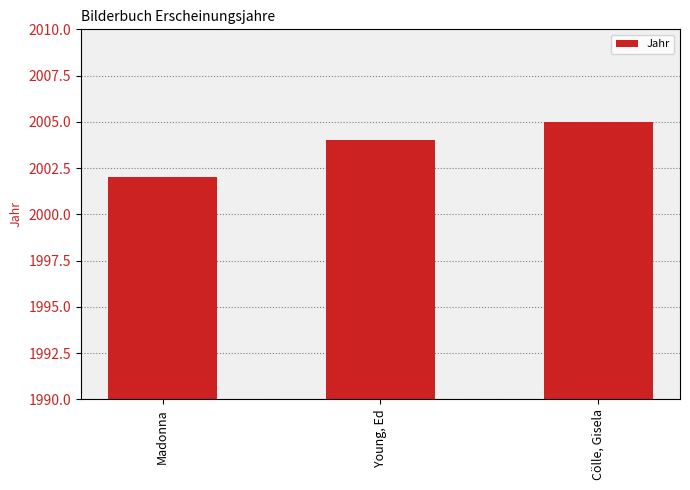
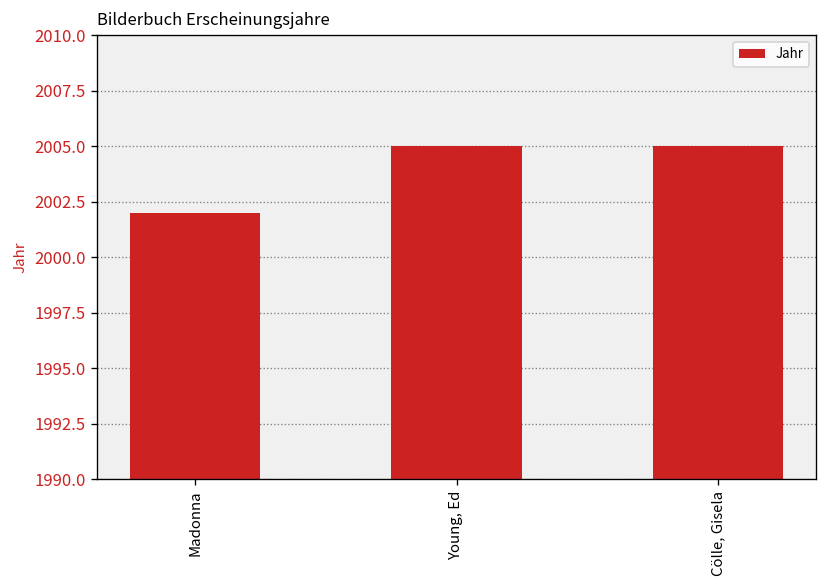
  {
    "Madonna": 2002,
-   "Young, Ed": 2004,
+   "Young, Ed": 2005,
    "Cölle, Gisela": 2005
  }
